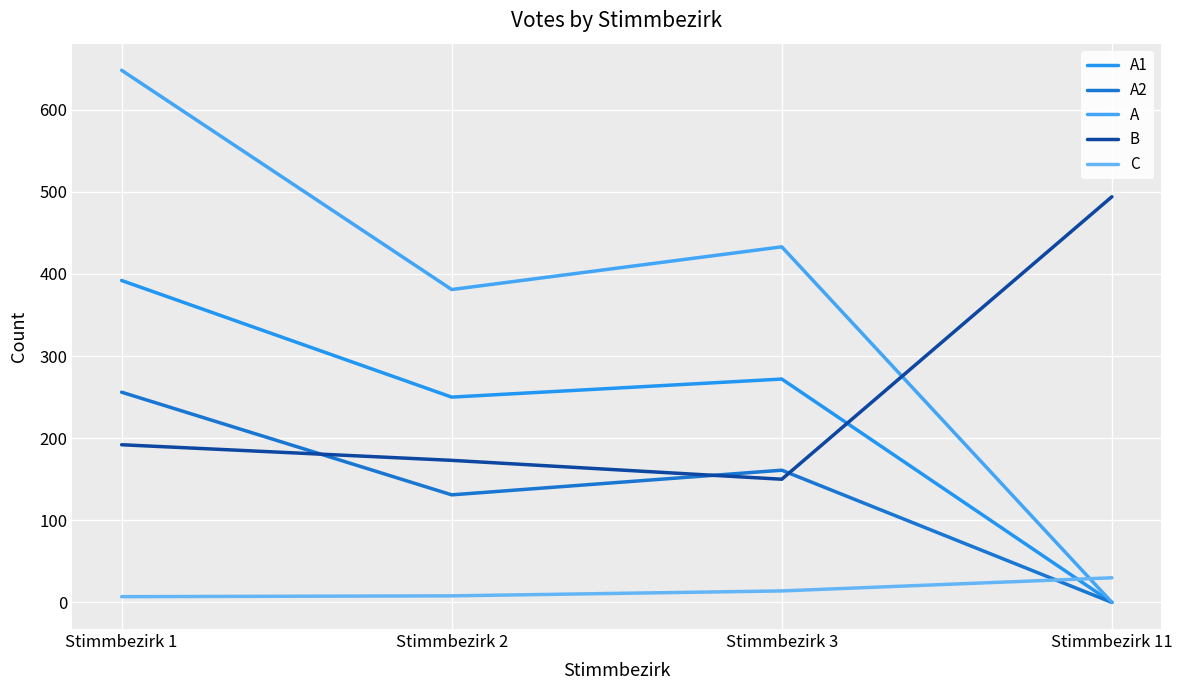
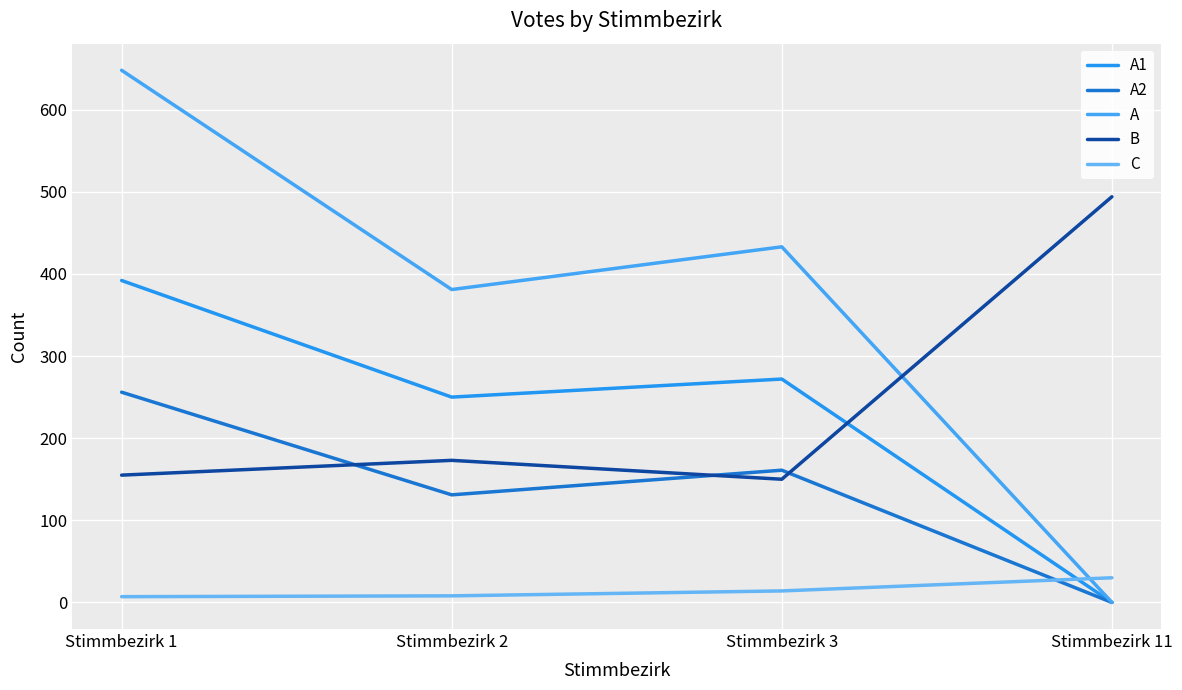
  {
    "B": {
-     "Stimmbezirk 1": 190,
+     "Stimmbezirk 1": 160,
      "Stimmbezirk 2": 170,
      "Stimmbezirk 3": 150,
      "Stimmbezirk 11": 490
    }
  }
